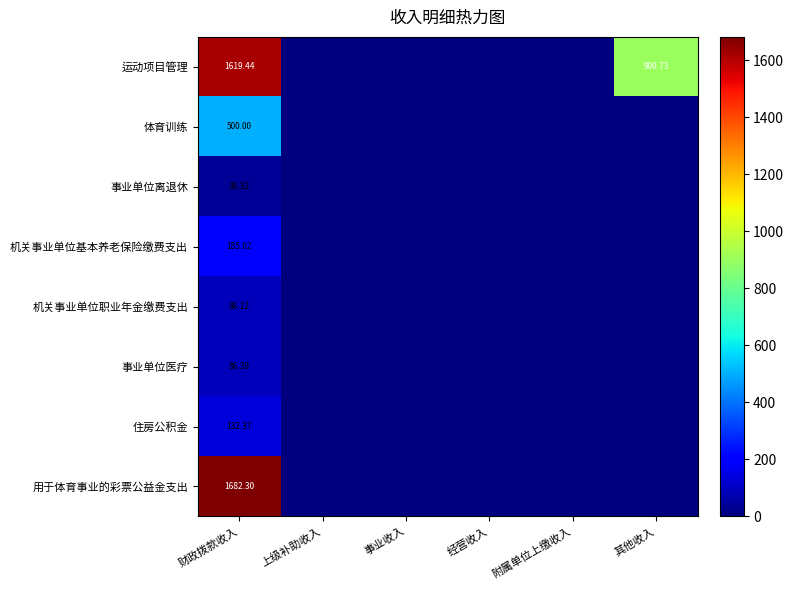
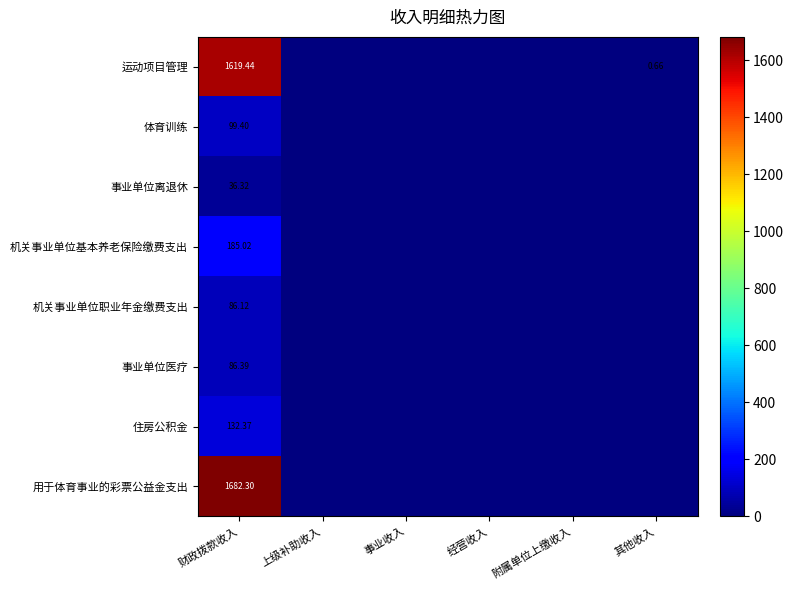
  {
    "运动项目管理": {
      "财政拨款收入": 1619.44,
-     "其他收入": 900.73
+     "其他收入": 0.66
    },
    "体育训练": {
-     "财政拨款收入": 500.00
+     "财政拨款收入": 99.40
    },
    "事业单位离退休": {
      "财政拨款收入": 36.32
    },
    "机关事业单位基本养老保险缴费支出": {
      "财政拨款收入": 185.02
    },
    "机关事业单位职业年金缴费支出": {
      "财政拨款收入": 86.12
    },
    "事业单位医疗": {
      "财政拨款收入": 86.39
    },
    "住房公积金": {
      "财政拨款收入": 132.37
    },
    "用于体育事业的彩票公益金支出": {
      "财政拨款收入": 1682.30
    }
  }
